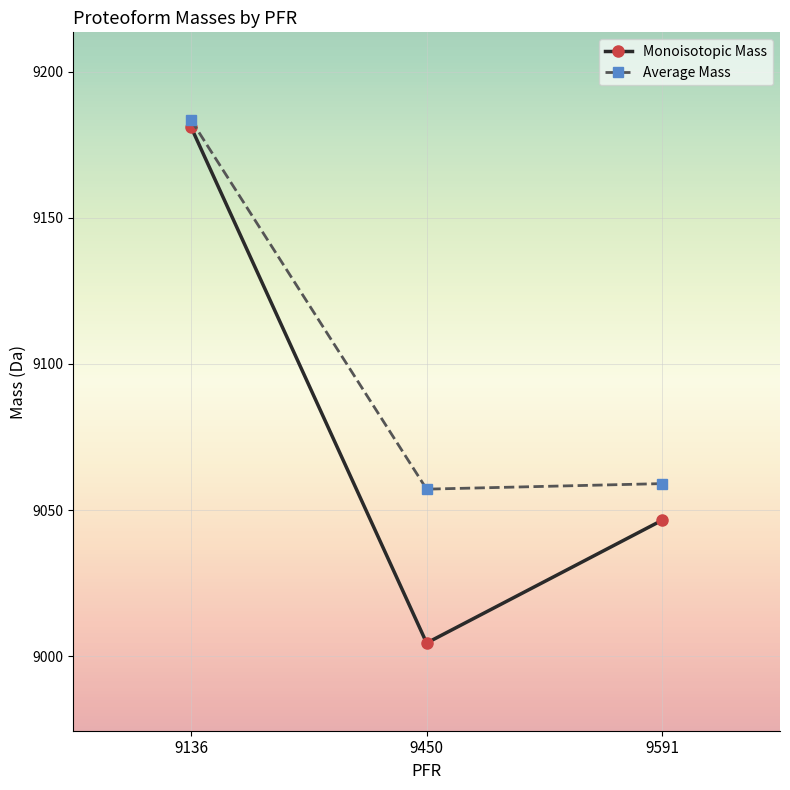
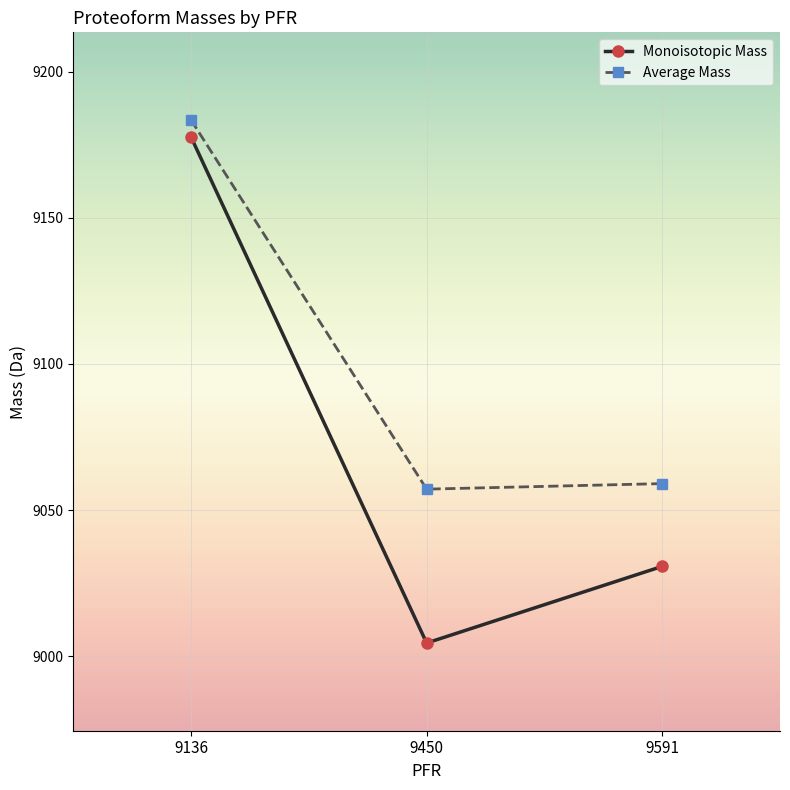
  {
    "Monoisotopic Mass": {
-     "9136": 9181,
+     "9136": 9178,
      "9450": 9005,
-     "9591": 9047
+     "9591": 9031
    },
    "Average Mass": {
      "9136": 9183,
      "9450": 9057,
      "9591": 9059
    }
  }
